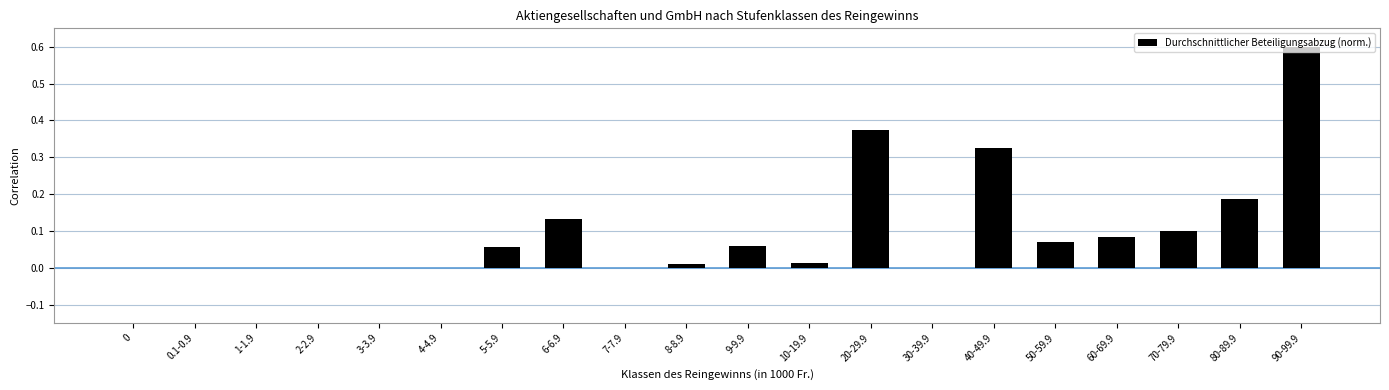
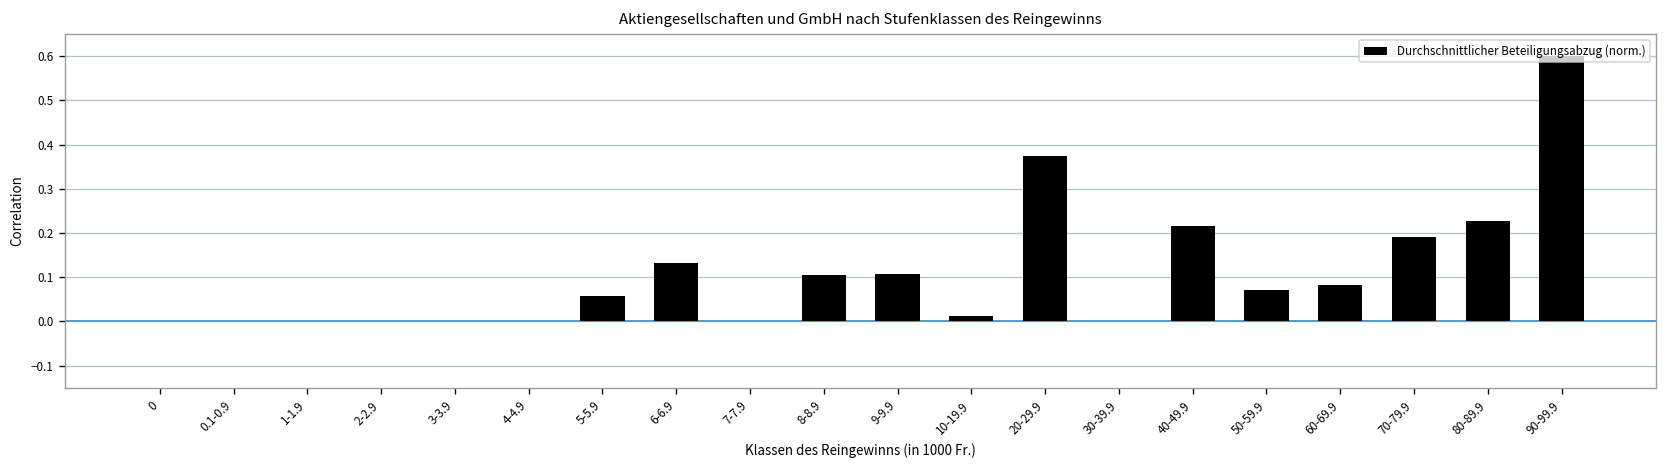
  {
    "0": 0.00,
    "0.1-0.9": 0.00,
    "1-1.9": 0.00,
    "2-2.9": 0.00,
    "3-3.9": 0.00,
    "4-4.9": 0.00,
    "5-5.9": 0.06,
    "6-6.9": 0.13,
    "7-7.9": 0.00,
-   "8-8.9": 0.01,
-   "9-9.9": 0.06,
+   "8-8.9": 0.11,
+   "9-9.9": 0.11,
    "10-19.9": 0.01,
    "20-29.9": 0.38,
    "30-39.9": 0.00,
-   "40-49.9": 0.33,
+   "40-49.9": 0.22,
    "50-59.9": 0.07,
    "60-69.9": 0.08,
-   "70-79.9": 0.10,
-   "80-89.9": 0.19
+   "70-79.9": 0.19,
+   "80-89.9": 0.23
  }
